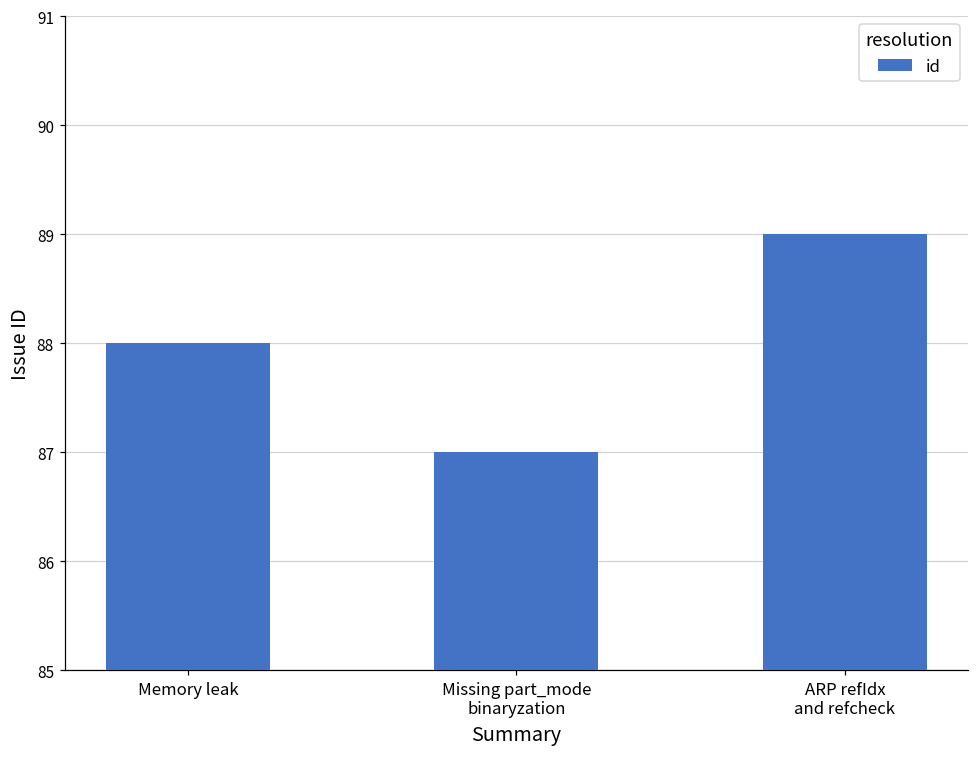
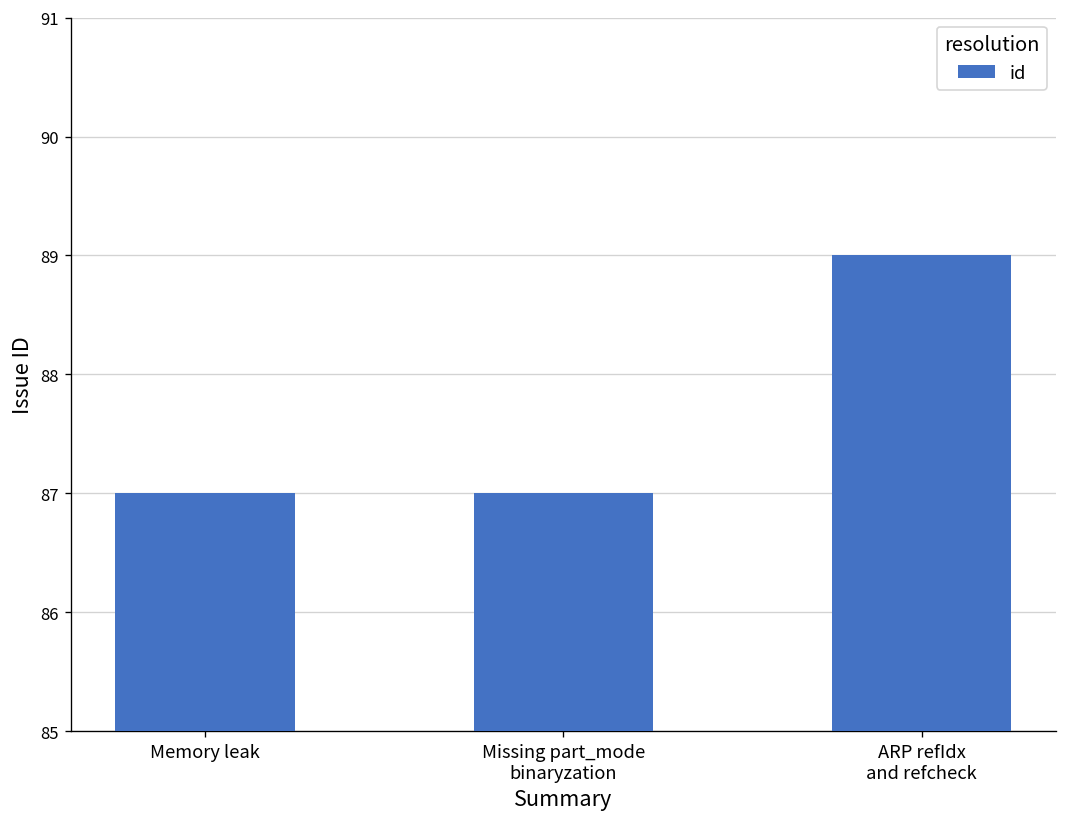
  {
-   "Memory leak": 88,
+   "Memory leak": 87,
    "Missing part_mode binaryzation": 87,
    "ARP refIdx and refcheck": 89
  }
